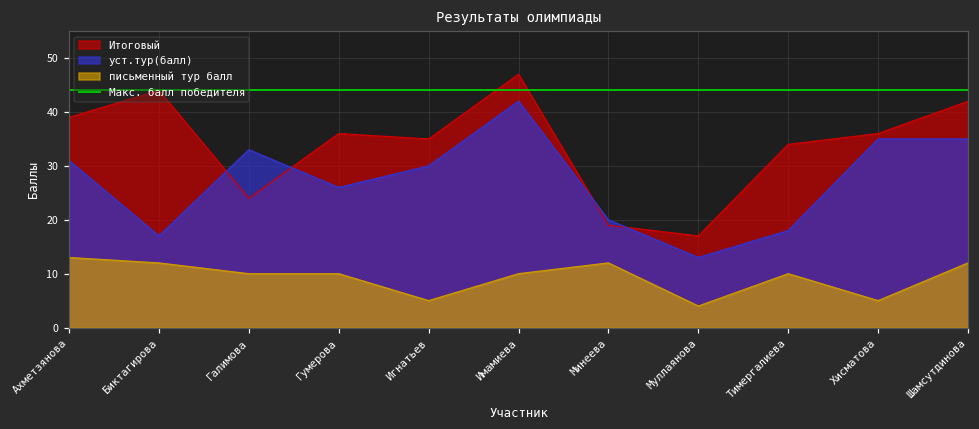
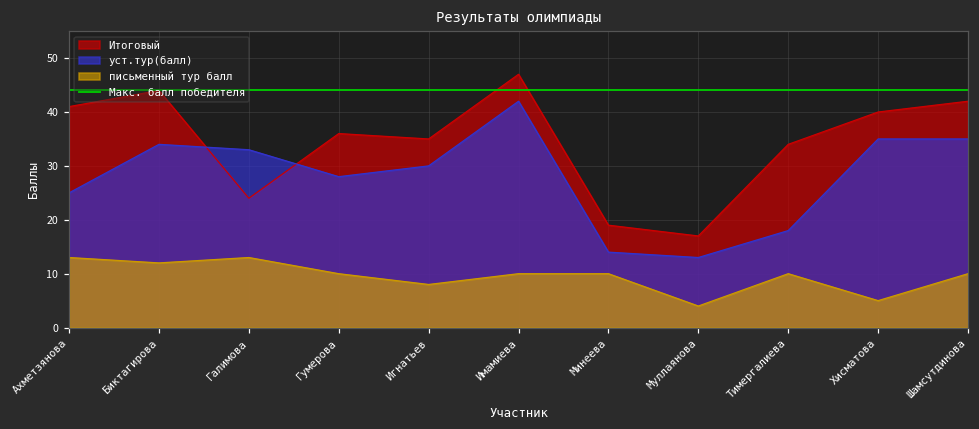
  {
    "Итоговый": {
-     "Ахметзянова": 39,
+     "Ахметзянова": 41,
      "Галимова": 24,
      "Гумерова": 36,
      "Игнатьев": 35,
      "Имамиева": 47,
      "Минеева": 19,
      "Муллаянова": 17,
      "Тимергалиева": 34,
-     "Хисматова": 36,
+     "Хисматова": 40,
      "Шамсутдинова": 42
    },
    "уст.тур(балл)": {
-     "Ахметзянова": 31,
-     "Биктагирова": 17,
+     "Ахметзянова": 25,
+     "Биктагирова": 34,
      "Галимова": 33,
-     "Гумерова": 26,
+     "Гумерова": 28,
      "Игнатьев": 30,
      "Имамиева": 42,
-     "Минеева": 20,
+     "Минеева": 14,
      "Муллаянова": 13,
      "Тимергалиева": 18,
      "Хисматова": 35,
      "Шамсутдинова": 35
    },
    "письменный тур балл": {
      "Ахметзянова": 13,
      "Биктагирова": 12,
-     "Галимова": 10,
+     "Галимова": 13,
      "Гумерова": 10,
-     "Игнатьев": 5,
+     "Игнатьев": 8,
      "Имамиева": 10,
-     "Минеева": 12,
+     "Минеева": 10,
      "Муллаянова": 4,
      "Тимергалиева": 10,
      "Хисматова": 5,
-     "Шамсутдинова": 12
+     "Шамсутдинова": 10
    }
  }
